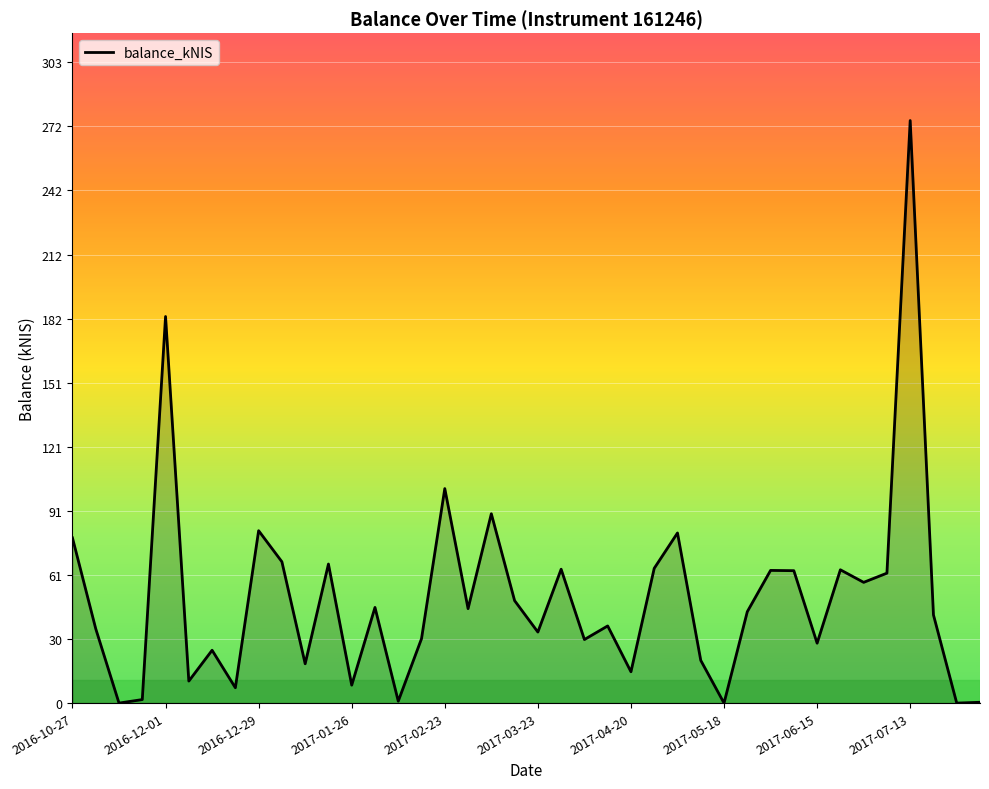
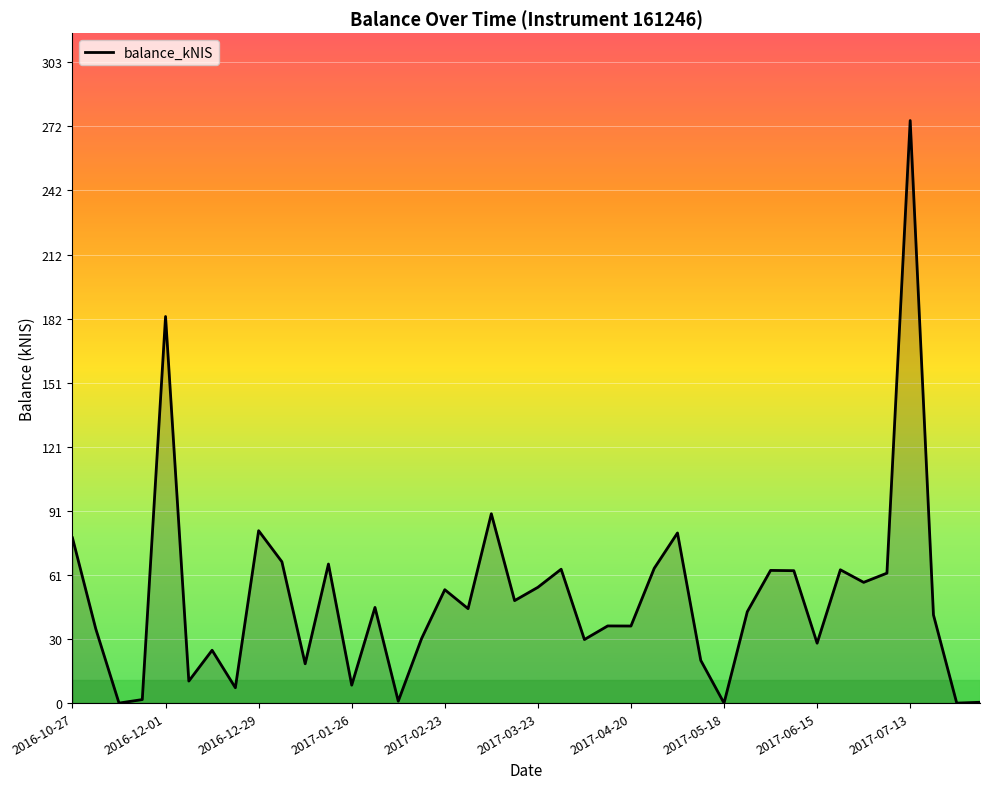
  {
    "2016-10-27": 78,
    "2016-12-01": 183,
    "2016-12-29": 81,
-   "2017-02-23": 101,
-   "2017-03-23": 34,
-   "2017-04-20": 15,
+   "2017-02-23": 54,
+   "2017-03-23": 55,
+   "2017-04-20": 36,
    "2017-06-15": 28,
    "2017-07-13": 275
  }
